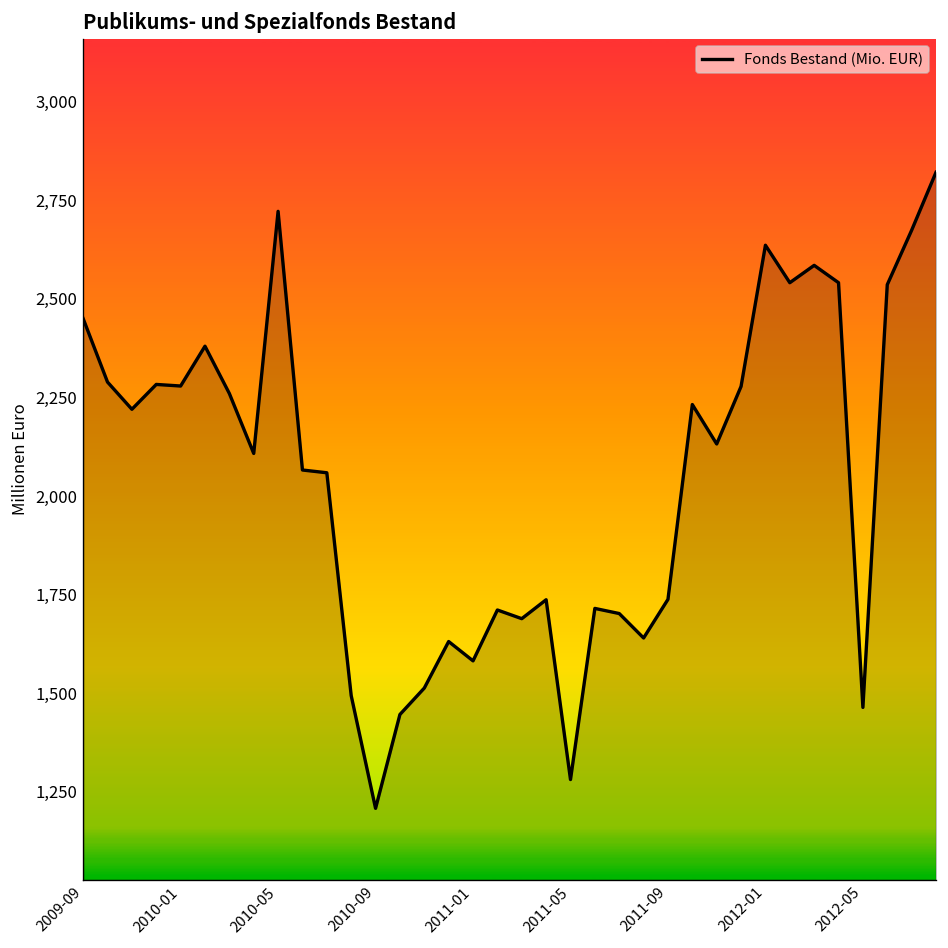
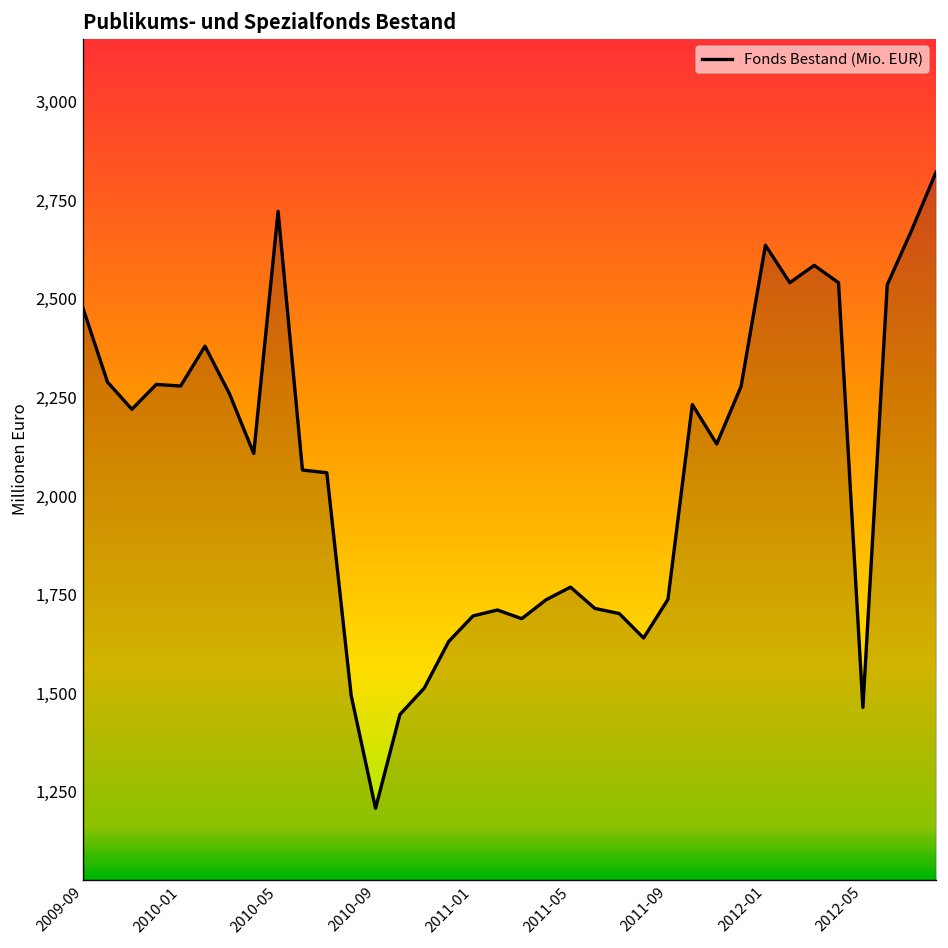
  {
-   "2009-09": "2,450",
+   "2009-09": "2,480",
    "2010-01": "2,280",
    "2010-05": "2,720",
    "2010-09": "1,210",
-   "2011-01": "1,580",
-   "2011-05": "1,280",
+   "2011-01": "1,700",
+   "2011-05": "1,770",
    "2011-09": "1,740",
    "2012-01": "2,640",
    "2012-05": "1,460"
  }
